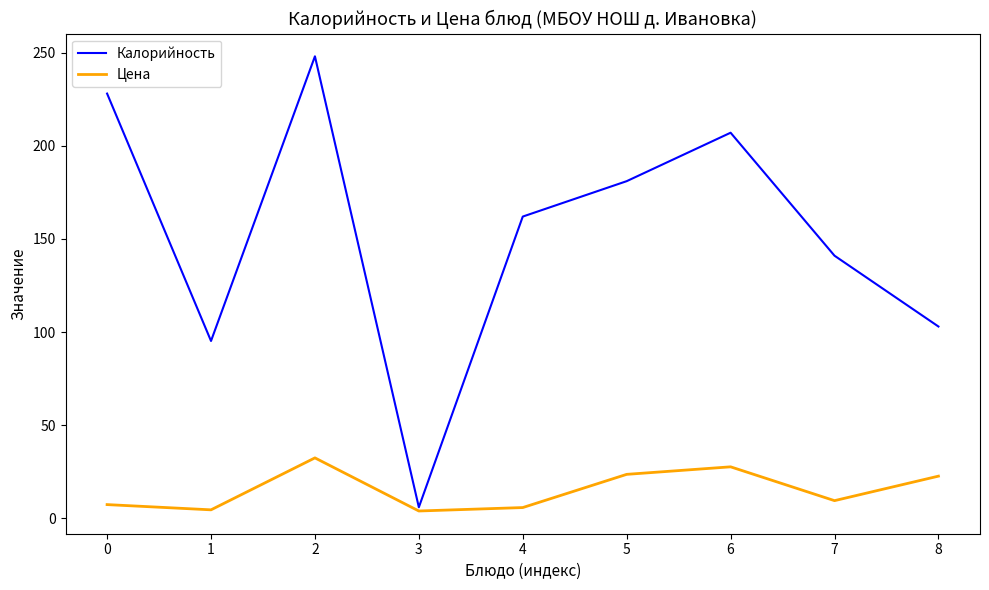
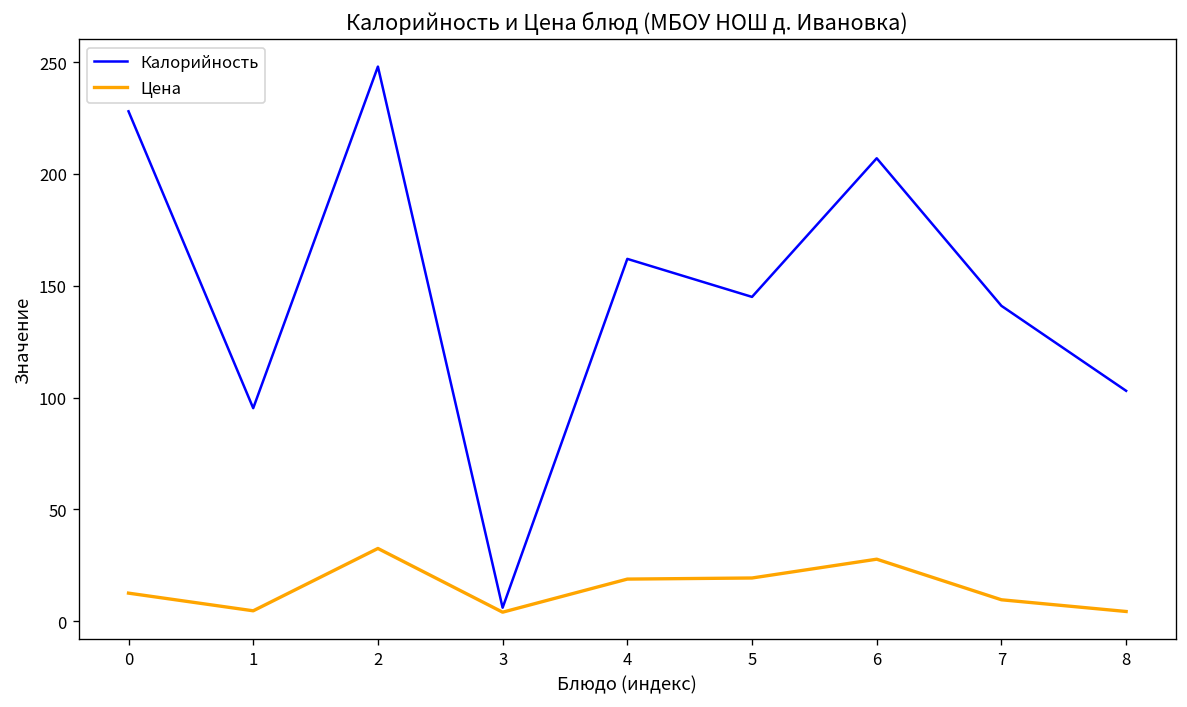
  {
    "Калорийность": {
      "0": 228,
      "1": 95,
      "2": 248,
      "3": 6,
      "4": 162,
-     "5": 181,
+     "5": 145,
      "6": 207,
      "7": 141,
      "8": 103
    },
    "Цена": {
-     "0": 7,
+     "0": 13,
      "1": 5,
      "2": 33,
      "3": 4,
-     "4": 6,
-     "5": 24,
+     "4": 19,
+     "5": 19,
      "6": 28,
      "7": 10,
-     "8": 23
+     "8": 4
    }
  }
